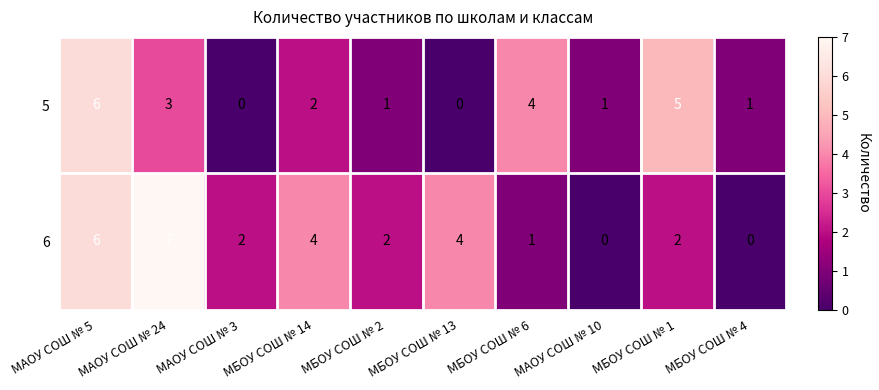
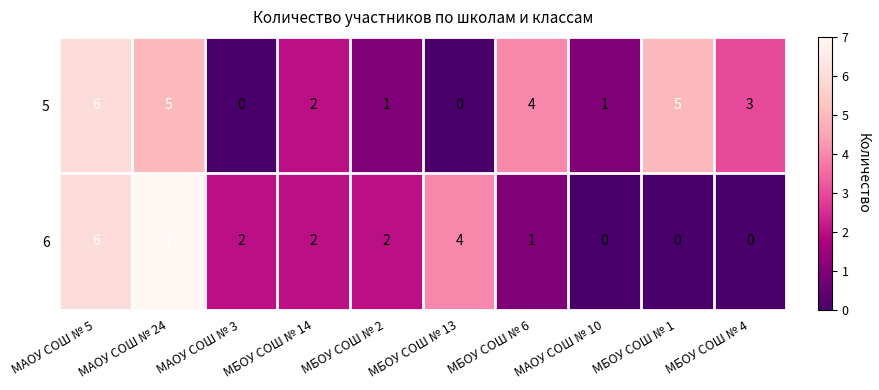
  {
    "5": {
-     "МАОУ СОШ № 24": 3,
+     "МАОУ СОШ № 24": 5,
      "МАОУ СОШ № 3": 0,
      "МБОУ СОШ № 14": 2,
      "МБОУ СОШ № 2": 1,
      "МБОУ СОШ № 13": 0,
      "МБОУ СОШ № 6": 4,
      "МАОУ СОШ № 10": 1,
      "МБОУ СОШ № 1": 5,
-     "МБОУ СОШ № 4": 1
+     "МБОУ СОШ № 4": 3
    },
    "6": {
      "МАОУ СОШ № 3": 2,
-     "МБОУ СОШ № 14": 4,
+     "МБОУ СОШ № 14": 2,
      "МБОУ СОШ № 2": 2,
      "МБОУ СОШ № 13": 4,
      "МБОУ СОШ № 6": 1,
      "МАОУ СОШ № 10": 0,
-     "МБОУ СОШ № 1": 2,
+     "МБОУ СОШ № 1": 0,
      "МБОУ СОШ № 4": 0
    }
  }
